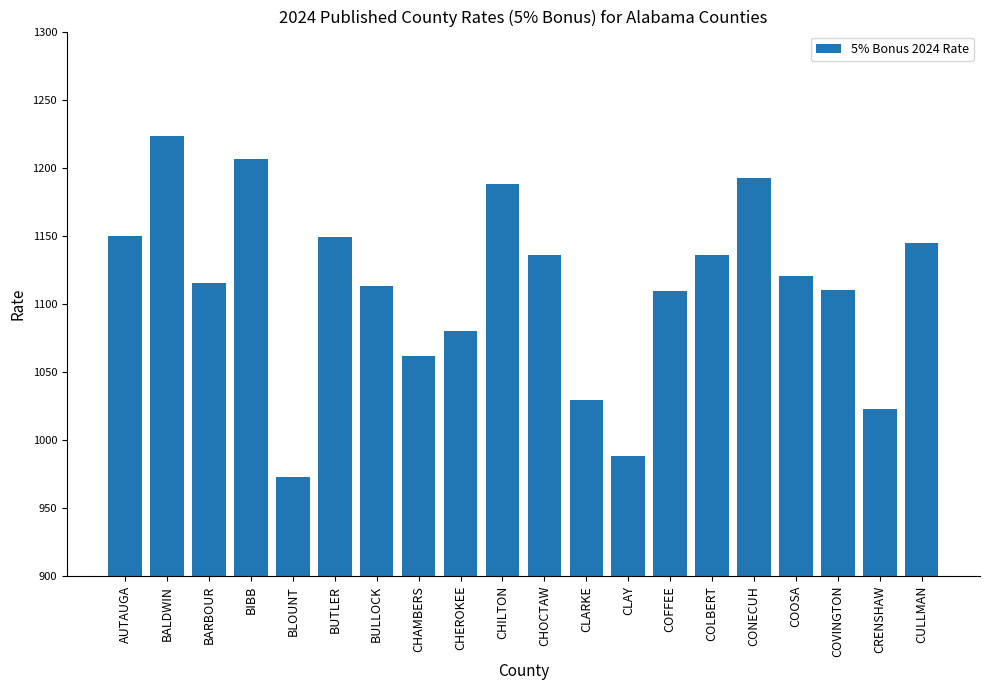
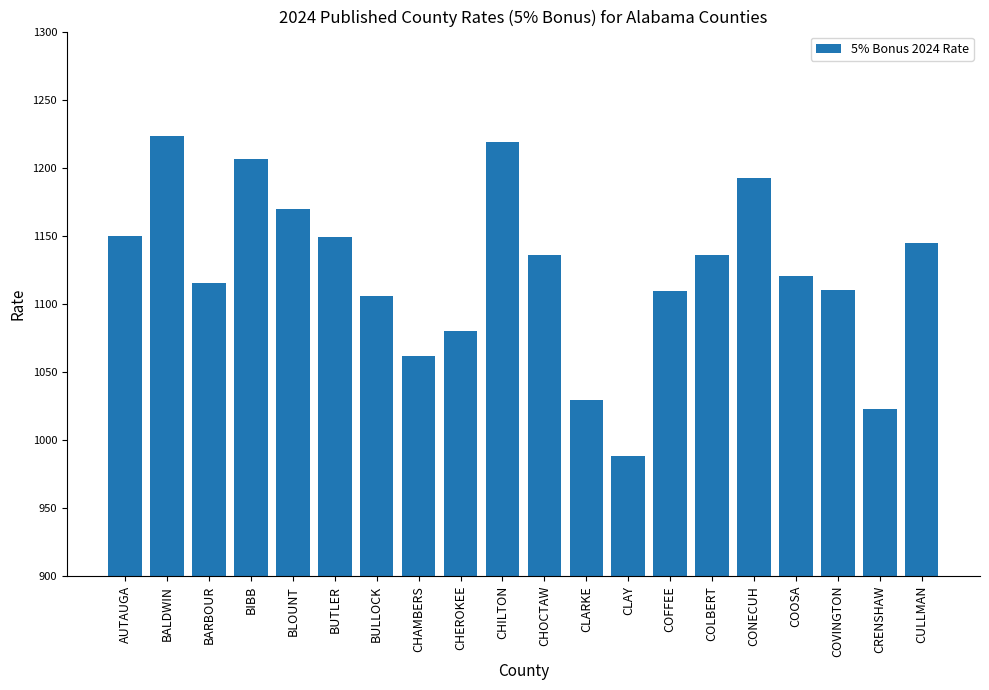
  {
    "AUTAUGA": 1150,
    "BALDWIN": 1223,
    "BARBOUR": 1115,
    "BIBB": 1206,
-   "BLOUNT": 973,
+   "BLOUNT": 1170,
    "BUTLER": 1149,
-   "BULLOCK": 1113,
+   "BULLOCK": 1105,
    "CHAMBERS": 1062,
    "CHEROKEE": 1080,
-   "CHILTON": 1188,
+   "CHILTON": 1219,
    "CHOCTAW": 1136,
    "CLARKE": 1029,
    "CLAY": 988,
    "COFFEE": 1109,
    "COLBERT": 1136,
    "CONECUH": 1192,
    "COOSA": 1121,
    "COVINGTON": 1110,
    "CRENSHAW": 1023,
    "CULLMAN": 1144
  }
